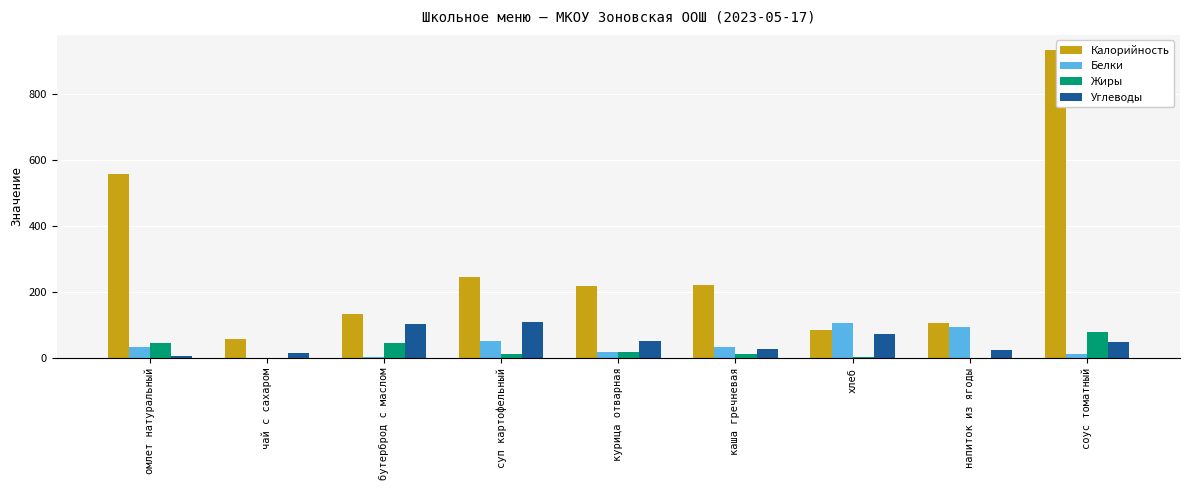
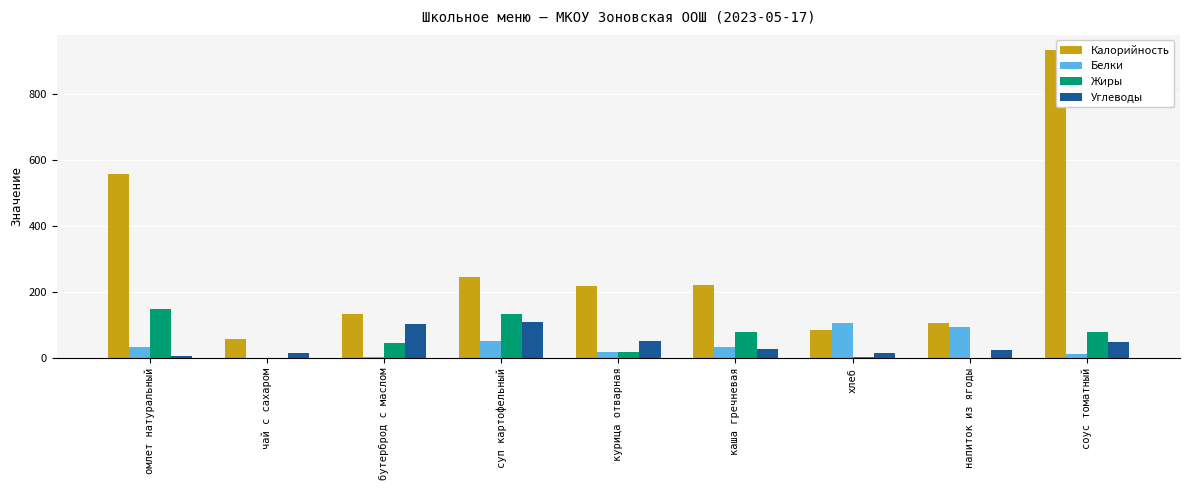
  {
    "Калорийность": {
      "омлет натуральный": 560,
      "чай с сахаром": 60,
      "бутерброд с маслом": 130,
      "суп картофельный": 250,
      "курица отварная": 220,
      "каша гречневая": 220,
      "хлеб": 90,
      "напиток из ягоды": 100,
      "соус томатный": 930
    },
    "Белки": {
      "омлет натуральный": 30,
      "чай с сахаром": 0,
      "суп картофельный": 50,
      "курица отварная": 20,
      "каша гречневая": 30,
      "хлеб": 110,
      "напиток из ягоды": 90,
      "соус томатный": 10
    },
    "Жиры": {
-     "омлет натуральный": 50,
+     "омлет натуральный": 150,
      "чай с сахаром": 0,
      "бутерброд с маслом": 50,
-     "суп картофельный": 10,
+     "суп картофельный": 130,
      "курица отварная": 20,
-     "каша гречневая": 10,
+     "каша гречневая": 80,
      "напиток из ягоды": 0,
      "соус томатный": 80
    },
    "Углеводы": {
      "чай с сахаром": 20,
      "бутерброд с маслом": 100,
      "суп картофельный": 110,
      "курица отварная": 50,
      "каша гречневая": 30,
-     "хлеб": 70,
+     "хлеб": 20,
      "напиток из ягоды": 30,
      "соус томатный": 50
    }
  }
